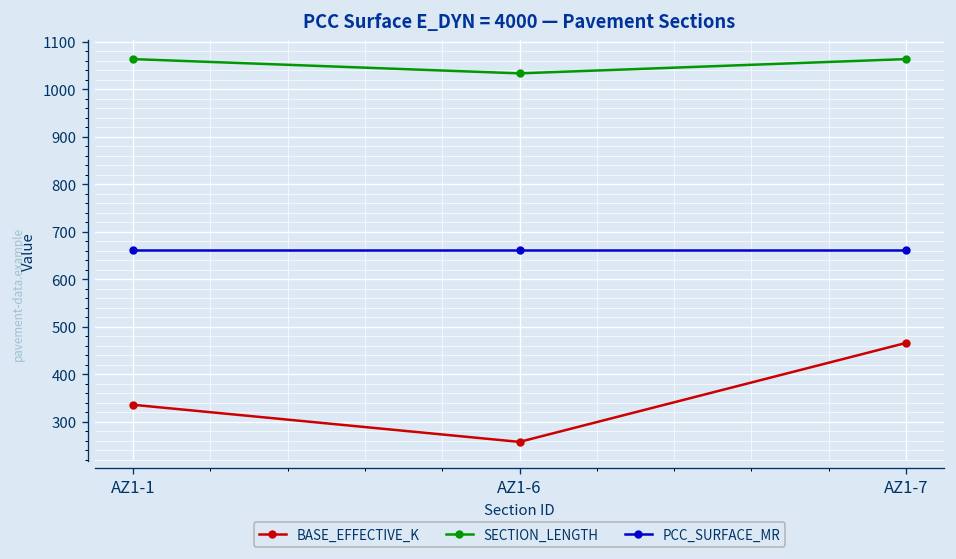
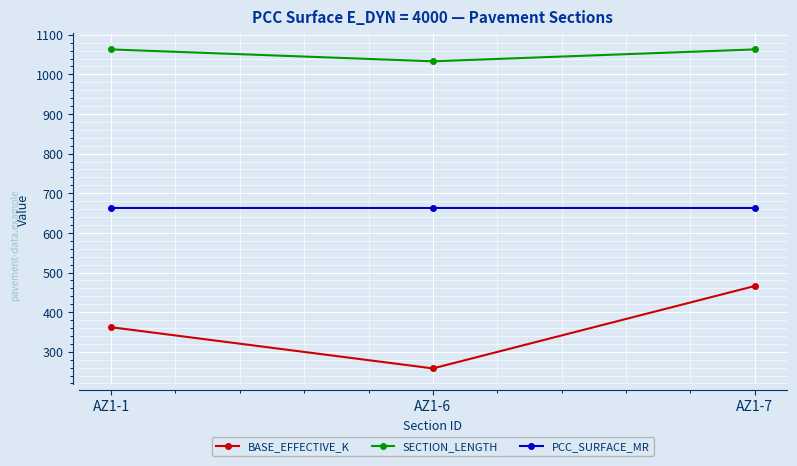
  {
    "BASE_EFFECTIVE_K": {
-     "AZ1-1": 340,
+     "AZ1-1": 360,
      "AZ1-6": 260,
      "AZ1-7": 470
    },
    "SECTION_LENGTH": {
      "AZ1-1": 1060,
      "AZ1-6": 1030,
      "AZ1-7": 1060
    },
    "PCC_SURFACE_MR": {
      "AZ1-1": 660,
      "AZ1-6": 660,
      "AZ1-7": 660
    }
  }
